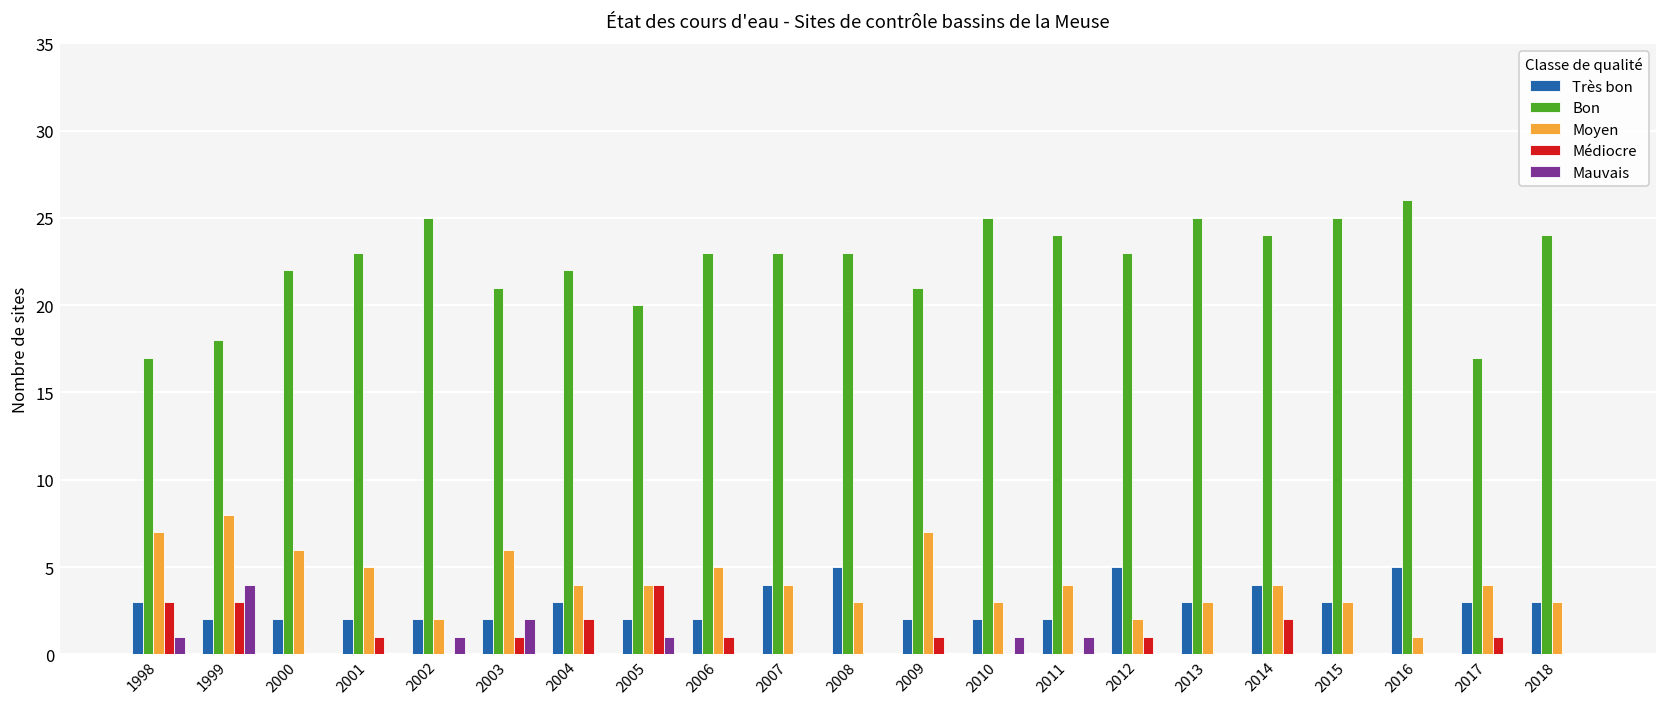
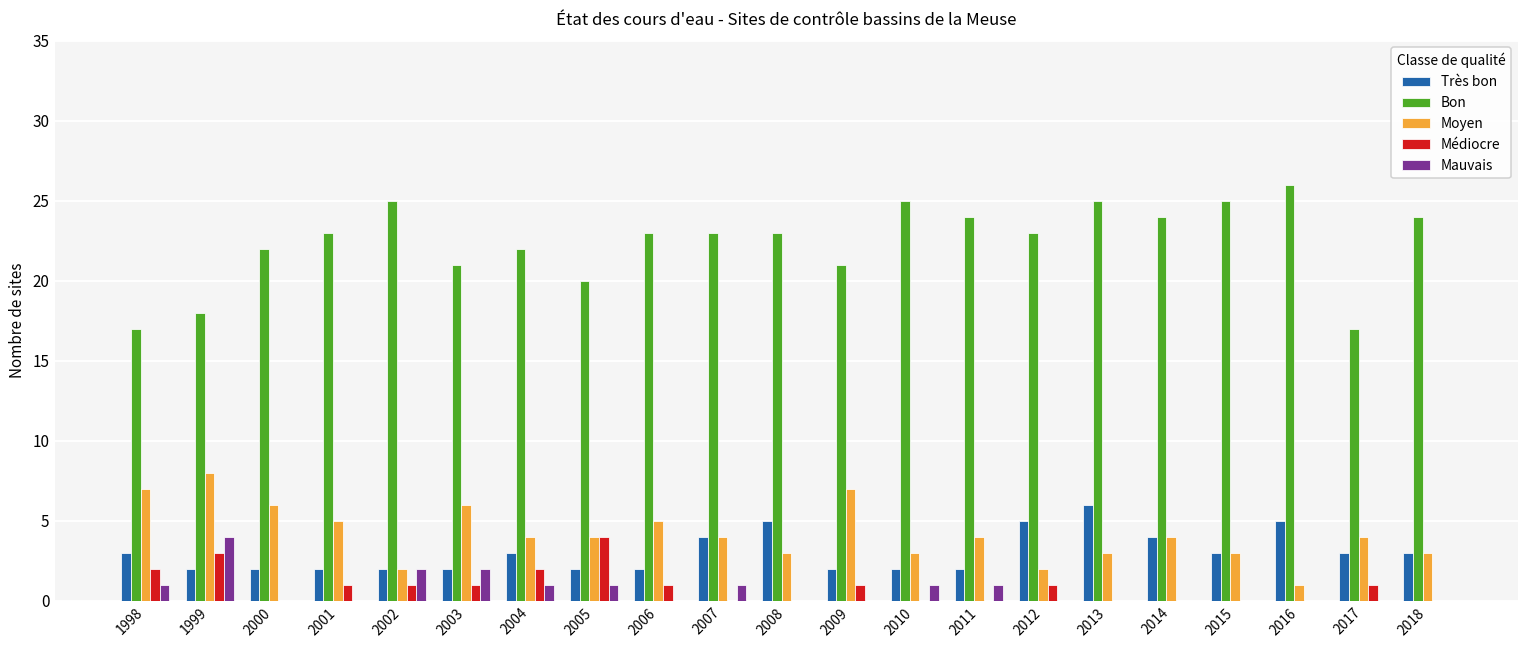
  {
    "Très bon": {
      "1998": 3,
      "1999": 2,
      "2000": 2,
      "2001": 2,
      "2002": 2,
      "2003": 2,
      "2004": 3,
      "2005": 2,
      "2006": 2,
      "2007": 4,
      "2008": 5,
      "2009": 2,
      "2010": 2,
      "2011": 2,
      "2012": 5,
-     "2013": 3,
+     "2013": 6,
      "2014": 4,
      "2015": 3,
      "2016": 5,
      "2017": 3,
      "2018": 3
    },
    "Bon": {
      "1998": 17,
      "1999": 18,
      "2000": 22,
      "2001": 23,
      "2002": 25,
      "2003": 21,
      "2004": 22,
      "2005": 20,
      "2006": 23,
      "2007": 23,
      "2008": 23,
      "2009": 21,
      "2010": 25,
      "2011": 24,
      "2012": 23,
      "2013": 25,
      "2014": 24,
      "2015": 25,
      "2016": 26,
      "2017": 17,
      "2018": 24
    },
    "Moyen": {
      "1998": 7,
      "1999": 8,
      "2000": 6,
      "2001": 5,
      "2002": 2,
      "2003": 6,
      "2004": 4,
      "2005": 4,
      "2006": 5,
      "2007": 4,
      "2008": 3,
      "2009": 7,
      "2010": 3,
      "2011": 4,
      "2012": 2,
      "2013": 3,
      "2014": 4,
      "2015": 3,
      "2016": 1,
      "2017": 4,
      "2018": 3
    },
    "Médiocre": {
-     "1998": 3,
+     "1998": 2,
      "1999": 3,
      "2000": 0,
      "2001": 1,
-     "2002": 0,
+     "2002": 1,
      "2003": 1,
      "2004": 2,
      "2005": 4,
      "2006": 1,
      "2007": 0,
      "2008": 0,
      "2009": 1,
      "2010": 0,
      "2011": 0,
      "2012": 1,
      "2013": 0,
-     "2014": 2,
+     "2014": 0,
      "2015": 0,
      "2016": 0,
      "2017": 1,
      "2018": 0
    },
    "Mauvais": {
      "1998": 1,
      "1999": 4,
      "2000": 0,
      "2001": 0,
-     "2002": 1,
+     "2002": 2,
      "2003": 2,
-     "2004": 0,
+     "2004": 1,
      "2005": 1,
      "2006": 0,
-     "2007": 0,
+     "2007": 1,
      "2008": 0,
      "2009": 0,
      "2010": 1,
      "2011": 1,
      "2012": 0,
      "2013": 0,
      "2014": 0,
      "2015": 0,
      "2016": 0,
      "2017": 0,
      "2018": 0
    }
  }
